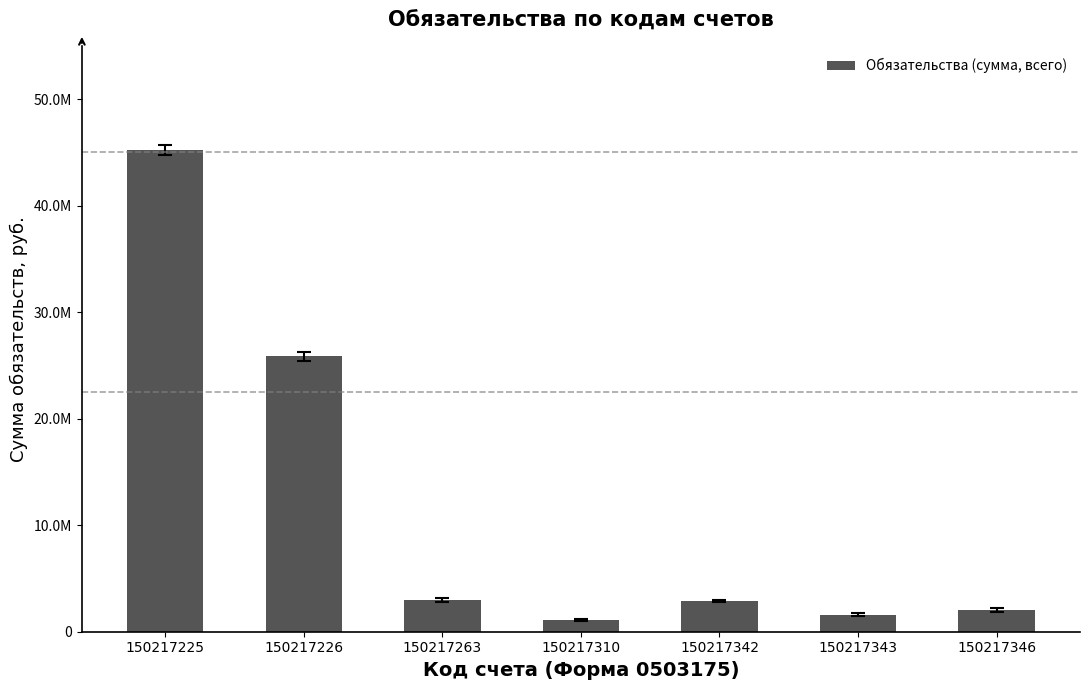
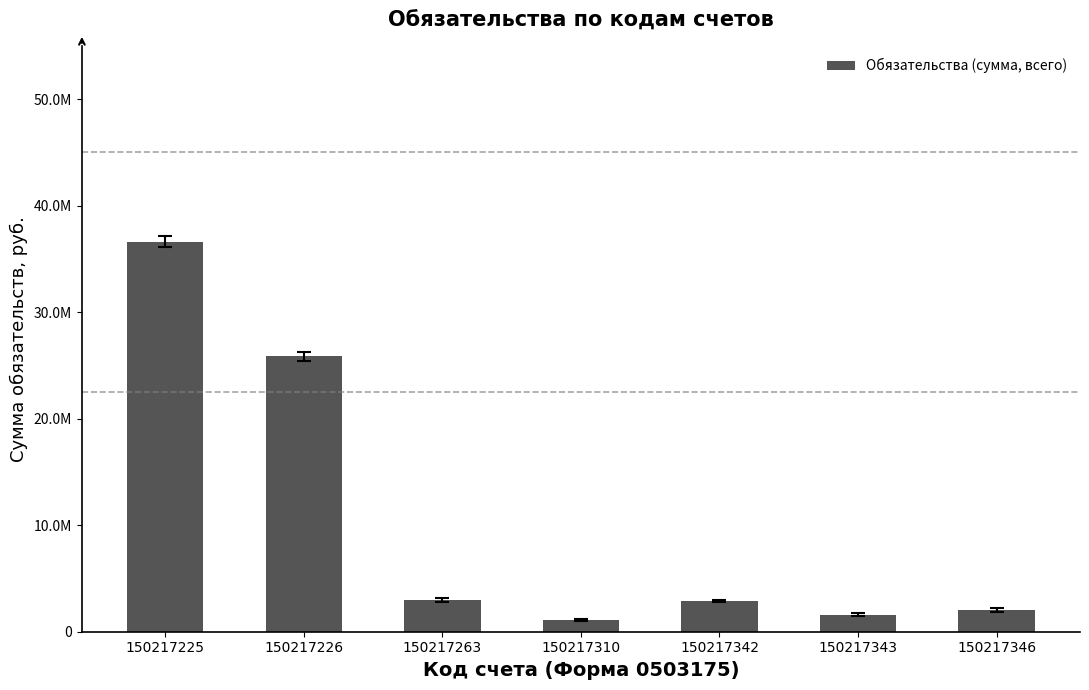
  {
    "Обязательства (сумма, всего)": {
-     "150217225": 45200000,
+     "150217225": 36600000,
      "150217226": 25800000,
      "150217263": 3000000,
      "150217310": 1100000,
      "150217342": 2900000,
      "150217343": 1600000,
      "150217346": 2100000
    }
  }
